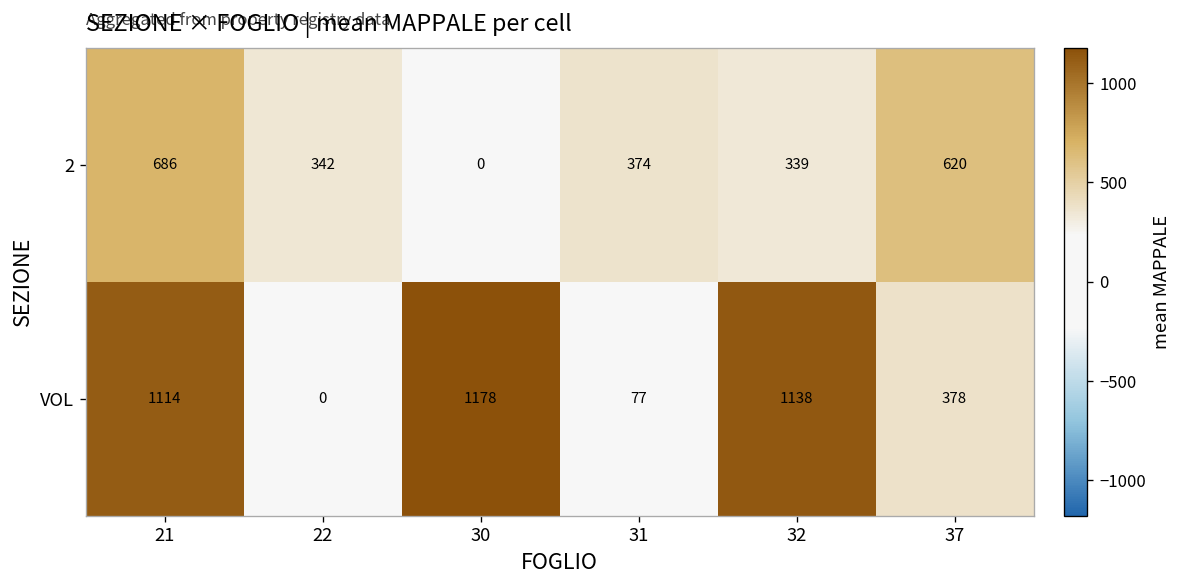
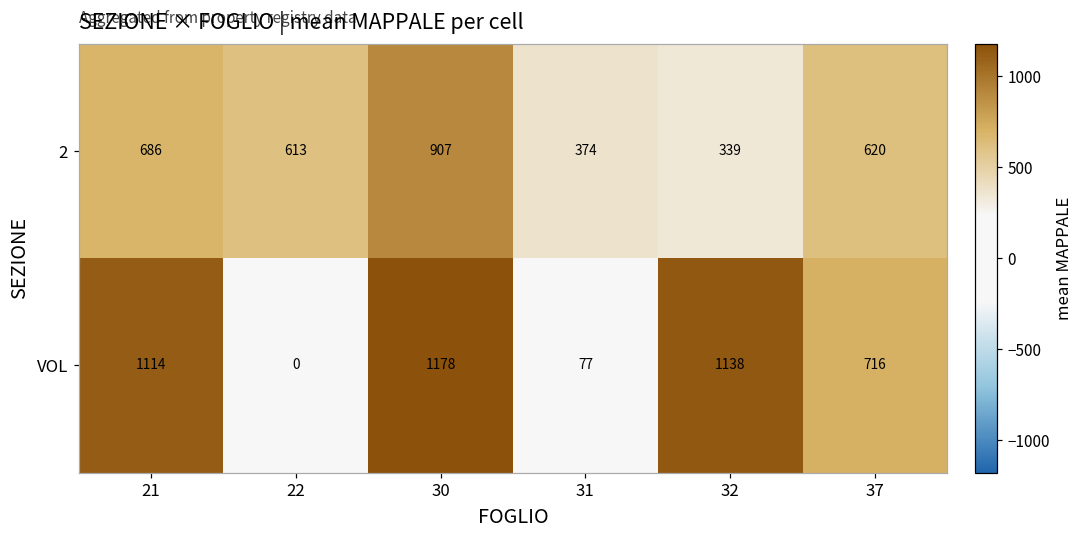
  {
    "2": {
      "21": 686,
-     "22": 342,
-     "30": 0,
+     "22": 613,
+     "30": 907,
      "31": 374,
      "32": 339,
      "37": 620
    },
    "VOL": {
      "21": 1114,
      "22": 0,
      "30": 1178,
      "31": 77,
      "32": 1138,
-     "37": 378
+     "37": 716
    }
  }
